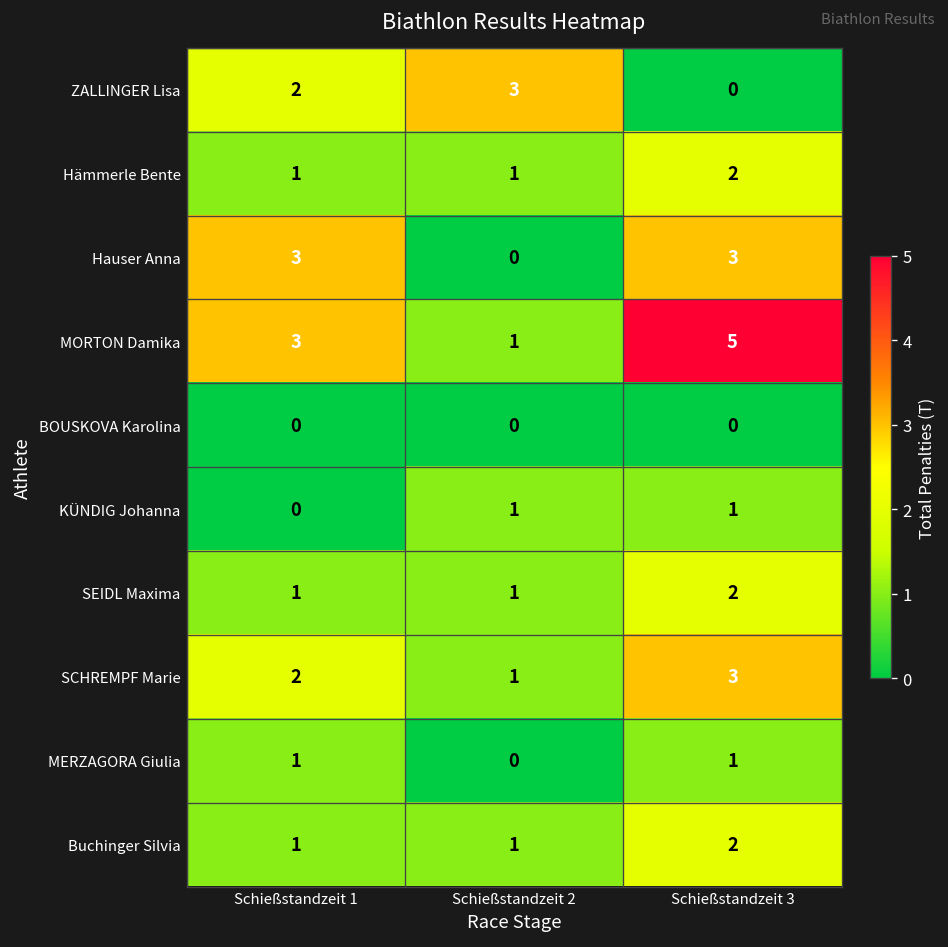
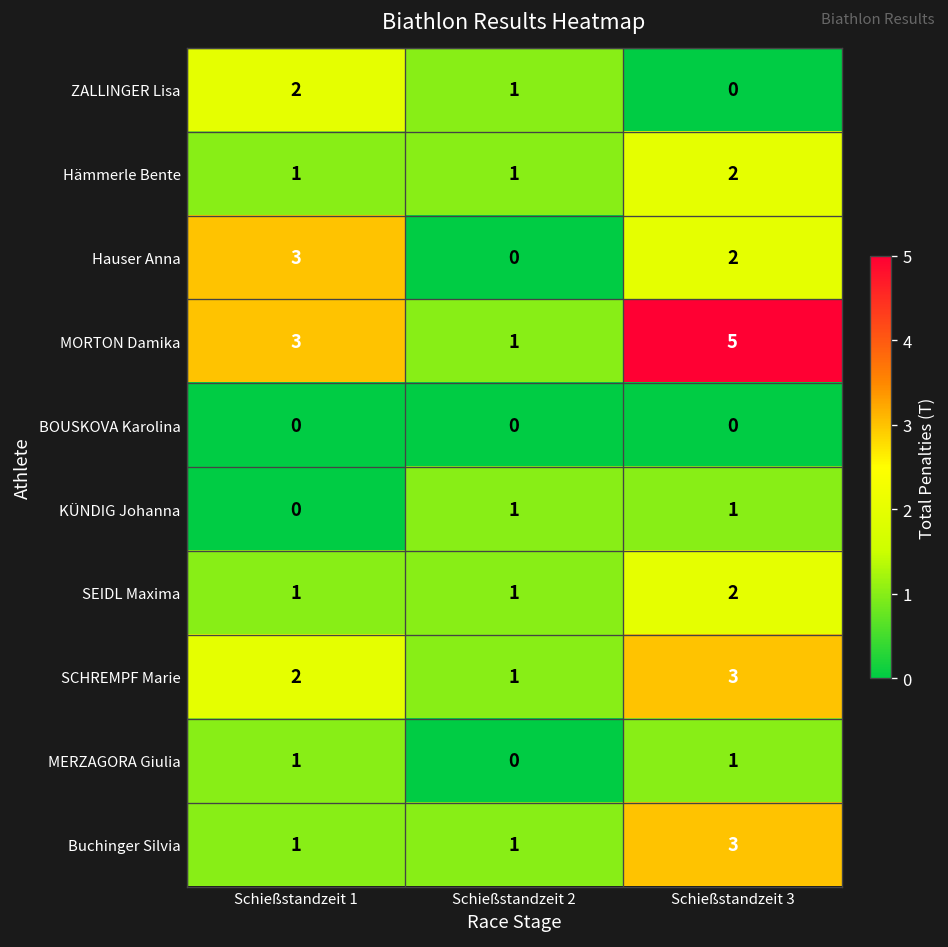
  {
    "ZALLINGER Lisa": {
      "Schießstandzeit 1": 2,
-     "Schießstandzeit 2": 3,
+     "Schießstandzeit 2": 1,
      "Schießstandzeit 3": 0
    },
    "Hämmerle Bente": {
      "Schießstandzeit 1": 1,
      "Schießstandzeit 2": 1,
      "Schießstandzeit 3": 2
    },
    "Hauser Anna": {
      "Schießstandzeit 1": 3,
      "Schießstandzeit 2": 0,
-     "Schießstandzeit 3": 3
+     "Schießstandzeit 3": 2
    },
    "MORTON Damika": {
      "Schießstandzeit 1": 3,
      "Schießstandzeit 2": 1,
      "Schießstandzeit 3": 5
    },
    "BOUSKOVA Karolina": {
      "Schießstandzeit 1": 0,
      "Schießstandzeit 2": 0,
      "Schießstandzeit 3": 0
    },
    "KÜNDIG Johanna": {
      "Schießstandzeit 1": 0,
      "Schießstandzeit 2": 1,
      "Schießstandzeit 3": 1
    },
    "SEIDL Maxima": {
      "Schießstandzeit 1": 1,
      "Schießstandzeit 2": 1,
      "Schießstandzeit 3": 2
    },
    "SCHREMPF Marie": {
      "Schießstandzeit 1": 2,
      "Schießstandzeit 2": 1,
      "Schießstandzeit 3": 3
    },
    "MERZAGORA Giulia": {
      "Schießstandzeit 1": 1,
      "Schießstandzeit 2": 0,
      "Schießstandzeit 3": 1
    },
    "Buchinger Silvia": {
      "Schießstandzeit 1": 1,
      "Schießstandzeit 2": 1,
-     "Schießstandzeit 3": 2
+     "Schießstandzeit 3": 3
    }
  }
